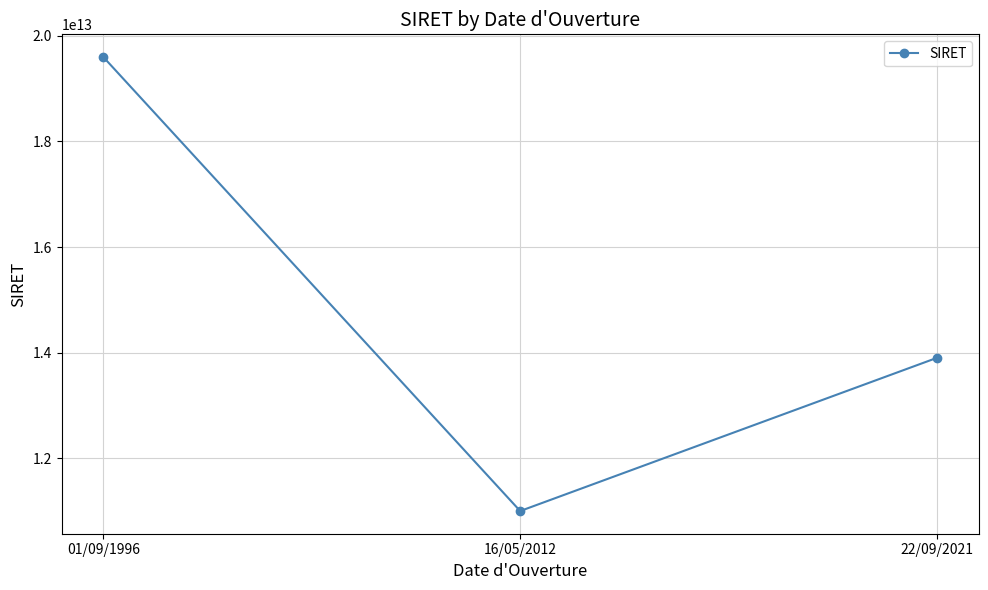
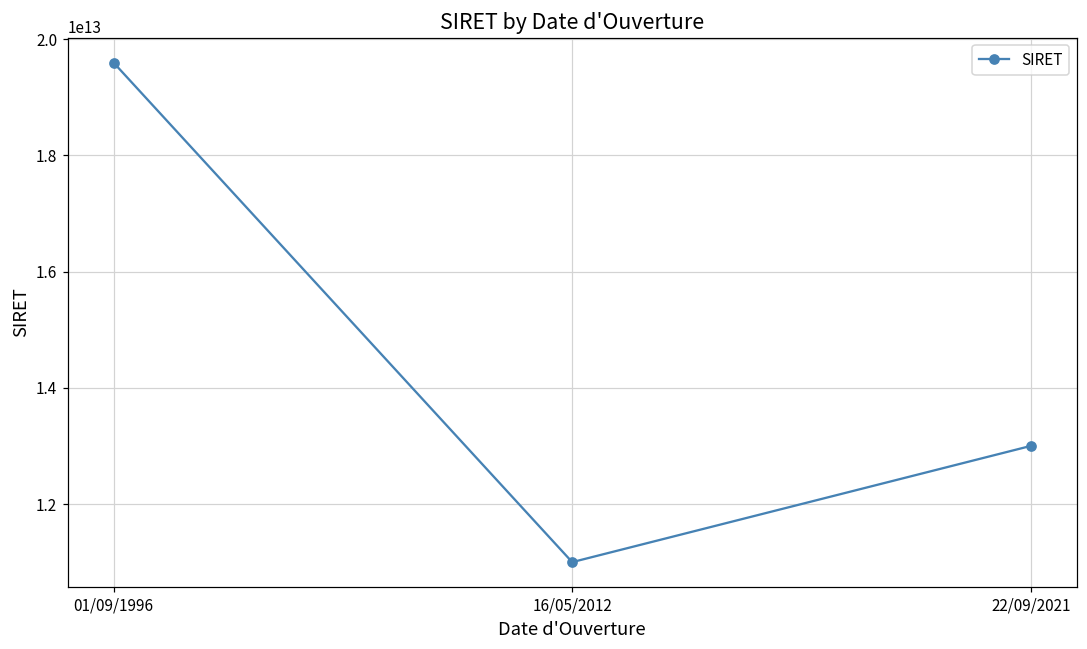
  {
    "01/09/1996": 19600000000000,
    "16/05/2012": 11000000000000,
-   "22/09/2021": 13900000000000
+   "22/09/2021": 13000000000000
  }
